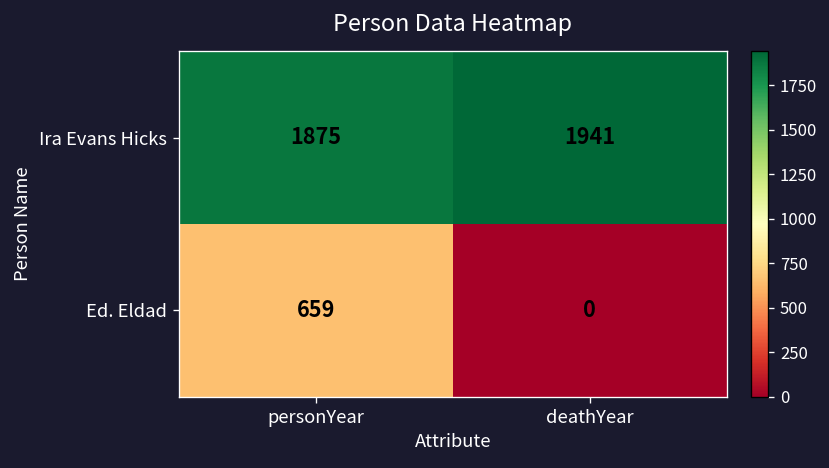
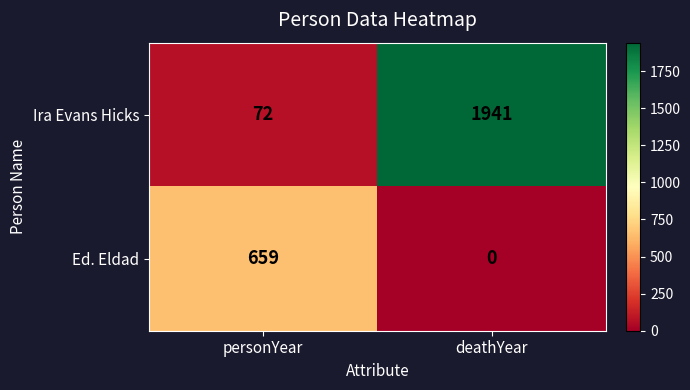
  {
    "Ira Evans Hicks": {
-     "personYear": 1875,
+     "personYear": 72,
      "deathYear": 1941
    },
    "Ed. Eldad": {
      "personYear": 659,
      "deathYear": 0
    }
  }
